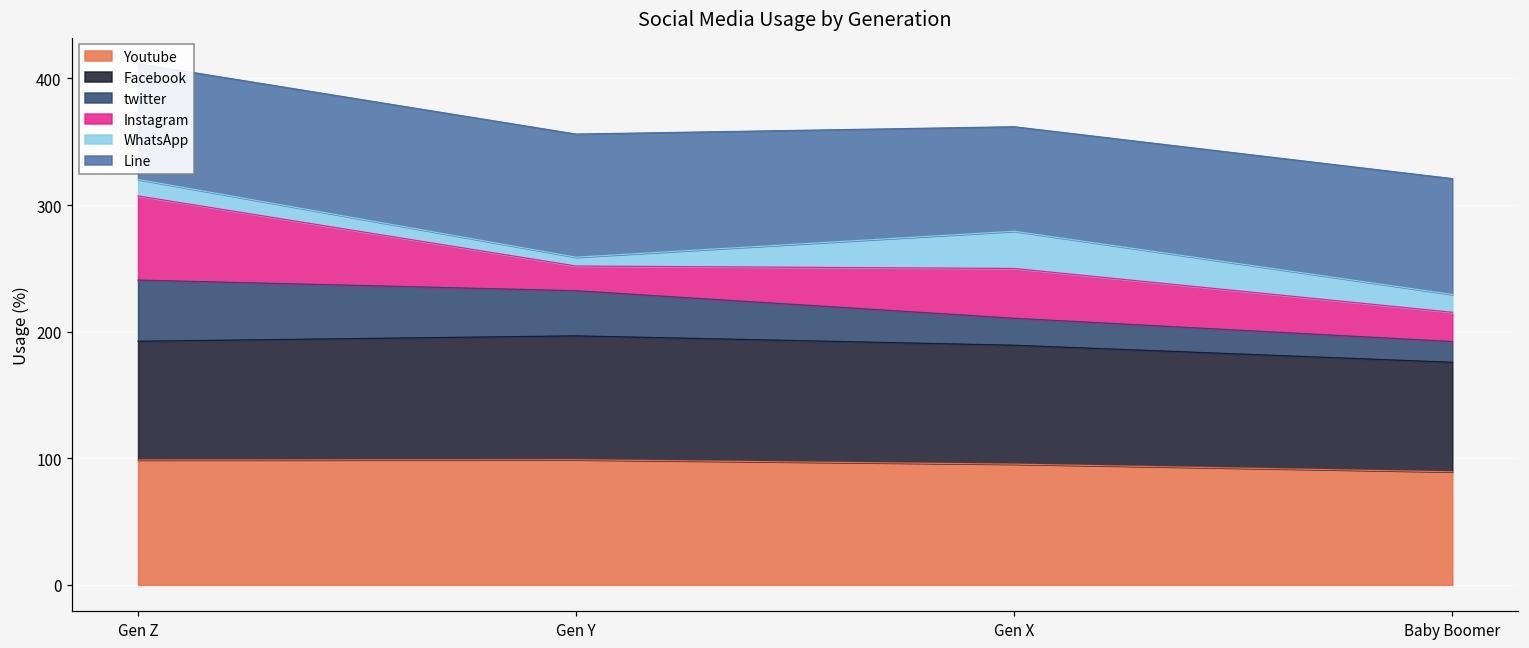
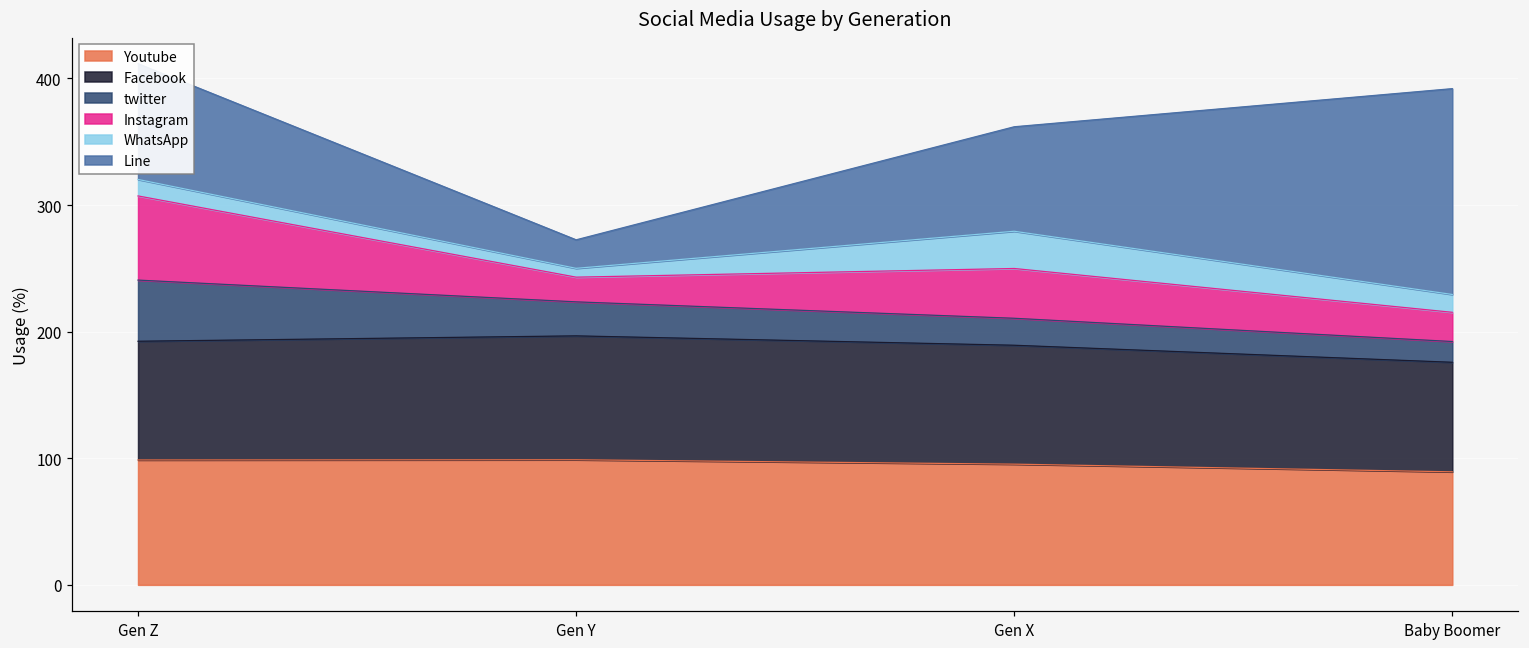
  {
    "Youtube": {
      "Gen Z": 99,
      "Gen Y": 99,
      "Gen X": 95,
      "Baby Boomer": 89
    },
    "Facebook": {
      "Gen Z": 94,
      "Gen Y": 98,
      "Gen X": 94,
      "Baby Boomer": 87
    },
    "twitter": {
      "Gen Z": 48,
-     "Gen Y": 36,
+     "Gen Y": 27,
      "Gen X": 21,
      "Baby Boomer": 16
    },
    "Instagram": {
      "Gen Z": 66,
      "Gen Y": 20,
      "Gen X": 39,
      "Baby Boomer": 23
    },
    "WhatsApp": {
      "Gen Z": 13,
      "Gen Y": 7,
      "Gen X": 29,
      "Baby Boomer": 14
    },
    "Line": {
-     "Gen Y": 97,
+     "Gen Y": 23,
      "Gen X": 83,
-     "Baby Boomer": 92
+     "Baby Boomer": 163
    }
  }
